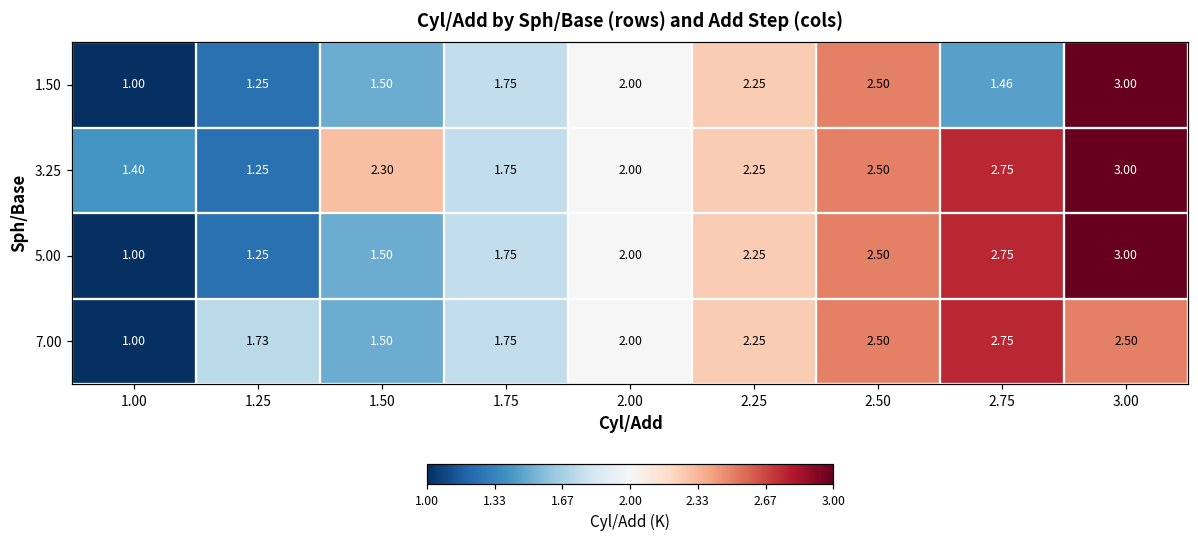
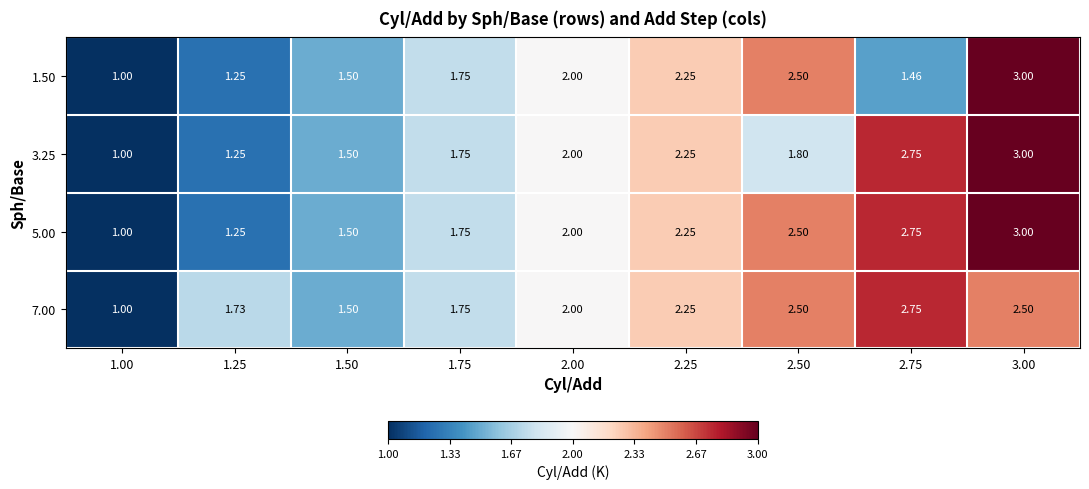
  {
    "1.50": {
      "1.00": 1.00,
      "1.25": 1.25,
      "1.50": 1.50,
      "1.75": 1.75,
      "2.00": 2.00,
      "2.25": 2.25,
      "2.50": 2.50,
      "2.75": 1.46,
      "3.00": 3.00
    },
    "3.25": {
-     "1.00": 1.40,
+     "1.00": 1.00,
      "1.25": 1.25,
-     "1.50": 2.30,
+     "1.50": 1.50,
      "1.75": 1.75,
      "2.00": 2.00,
      "2.25": 2.25,
-     "2.50": 2.50,
+     "2.50": 1.80,
      "2.75": 2.75,
      "3.00": 3.00
    },
    "5.00": {
      "1.00": 1.00,
      "1.25": 1.25,
      "1.50": 1.50,
      "1.75": 1.75,
      "2.00": 2.00,
      "2.25": 2.25,
      "2.50": 2.50,
      "2.75": 2.75,
      "3.00": 3.00
    },
    "7.00": {
      "1.00": 1.00,
      "1.25": 1.73,
      "1.50": 1.50,
      "1.75": 1.75,
      "2.00": 2.00,
      "2.25": 2.25,
      "2.50": 2.50,
      "2.75": 2.75,
      "3.00": 2.50
    }
  }
